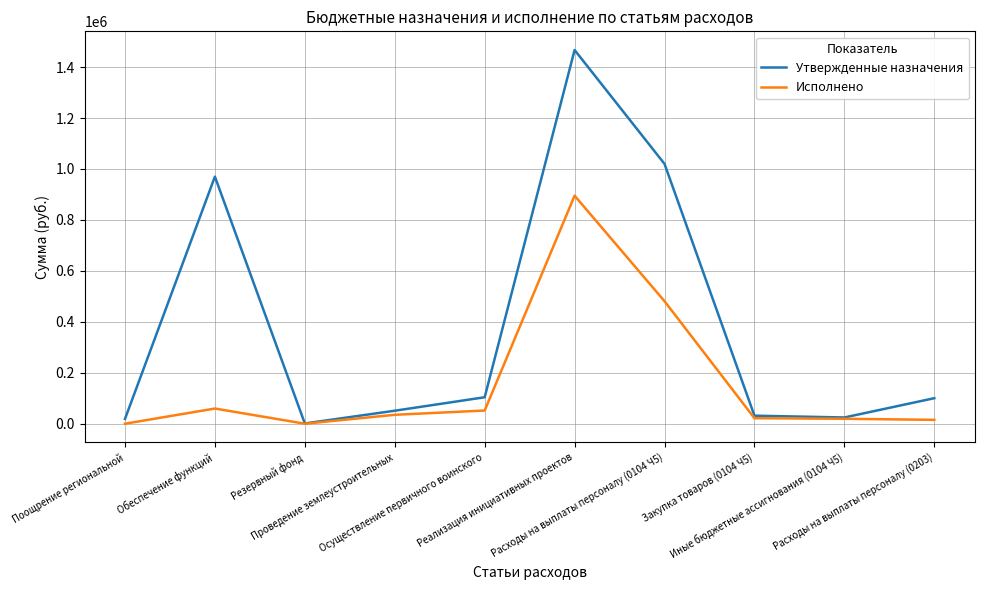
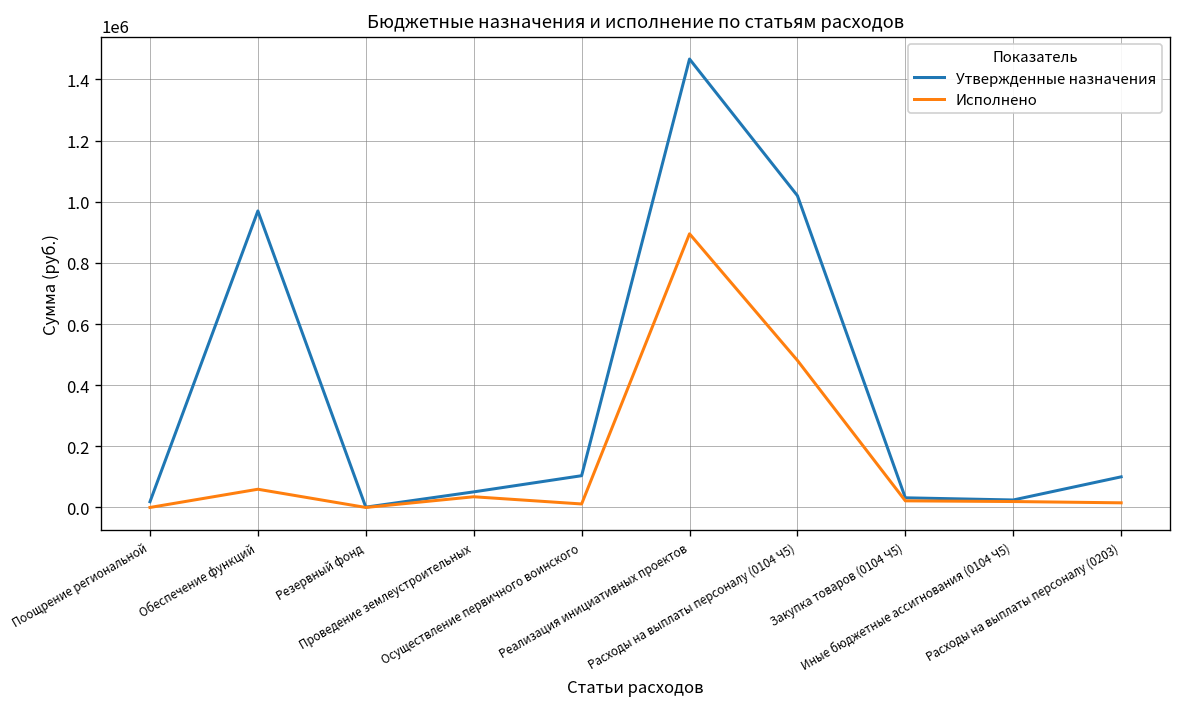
  {
    "Утвержденные назначения": {
      "Поощрение региональной": 20000,
      "Обеспечение функций": 970000,
      "Проведение землеустроительных": 50000,
      "Осуществление первичного воинского": 100000,
      "Реализация инициативных проектов": 1470000,
      "Расходы на выплаты персоналу (0104 Ч5)": 1020000,
      "Расходы на выплаты персоналу (0203)": 100000
    },
    "Исполнено": {
      "Поощрение региональной": 0,
      "Обеспечение функций": 60000,
      "Проведение землеустроительных": 40000,
-     "Осуществление первичного воинского": 50000,
+     "Осуществление первичного воинского": 10000,
      "Реализация инициативных проектов": 900000,
      "Расходы на выплаты персоналу (0104 Ч5)": 480000,
      "Расходы на выплаты персоналу (0203)": 20000
    }
  }
